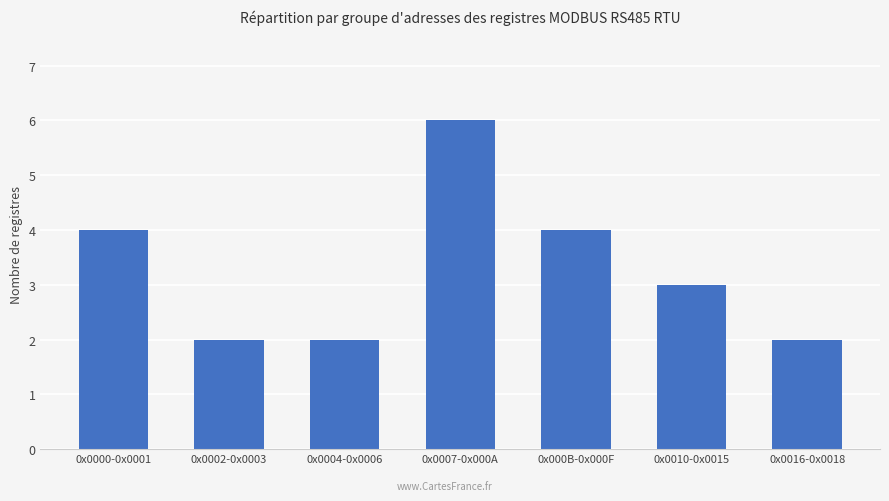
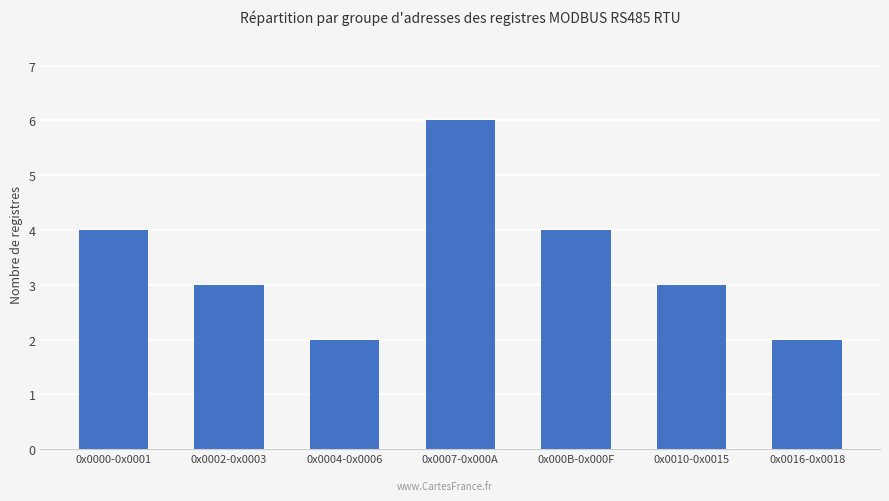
  {
    "0x0000-0x0001": 4,
-   "0x0002-0x0003": 2,
+   "0x0002-0x0003": 3,
    "0x0004-0x0006": 2,
    "0x0007-0x000A": 6,
    "0x000B-0x000F": 4,
    "0x0010-0x0015": 3,
    "0x0016-0x0018": 2
  }
